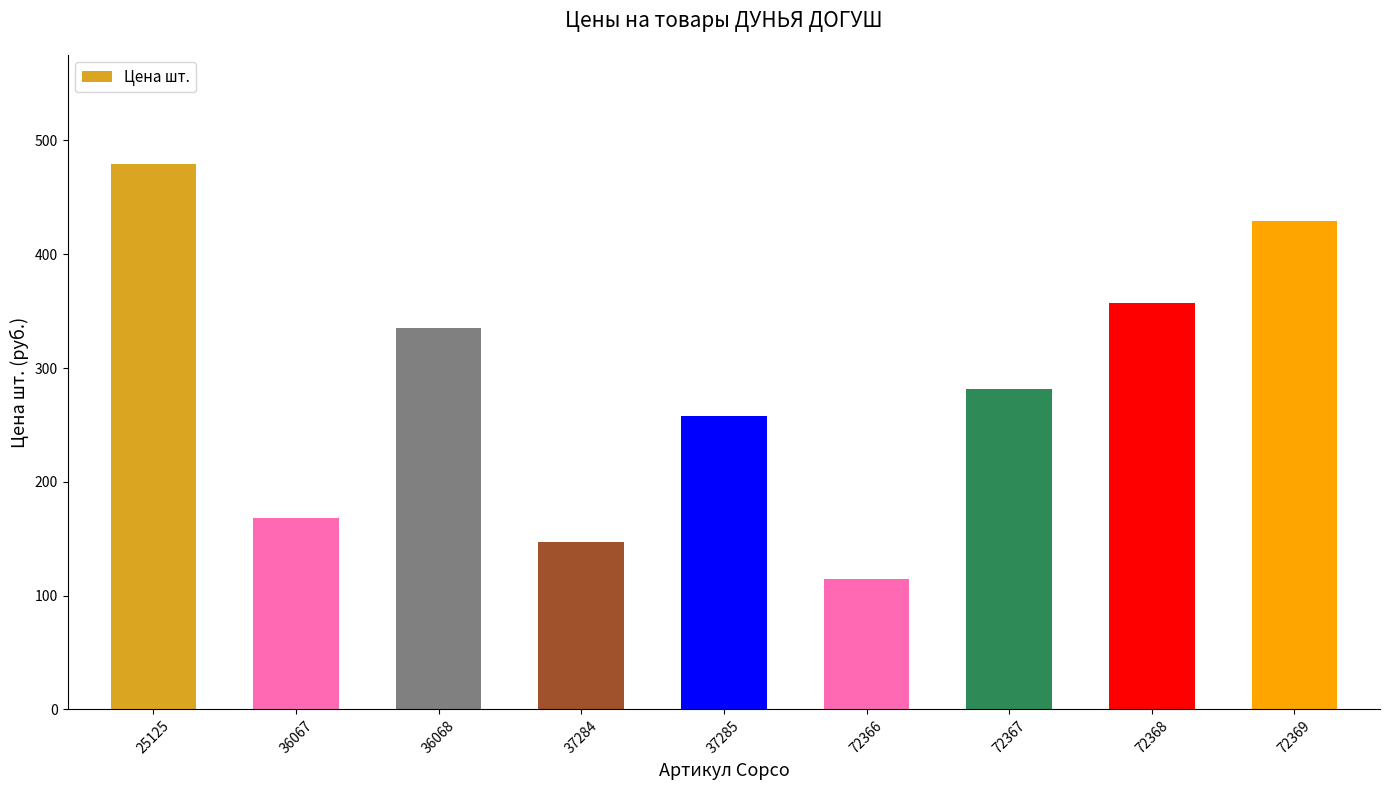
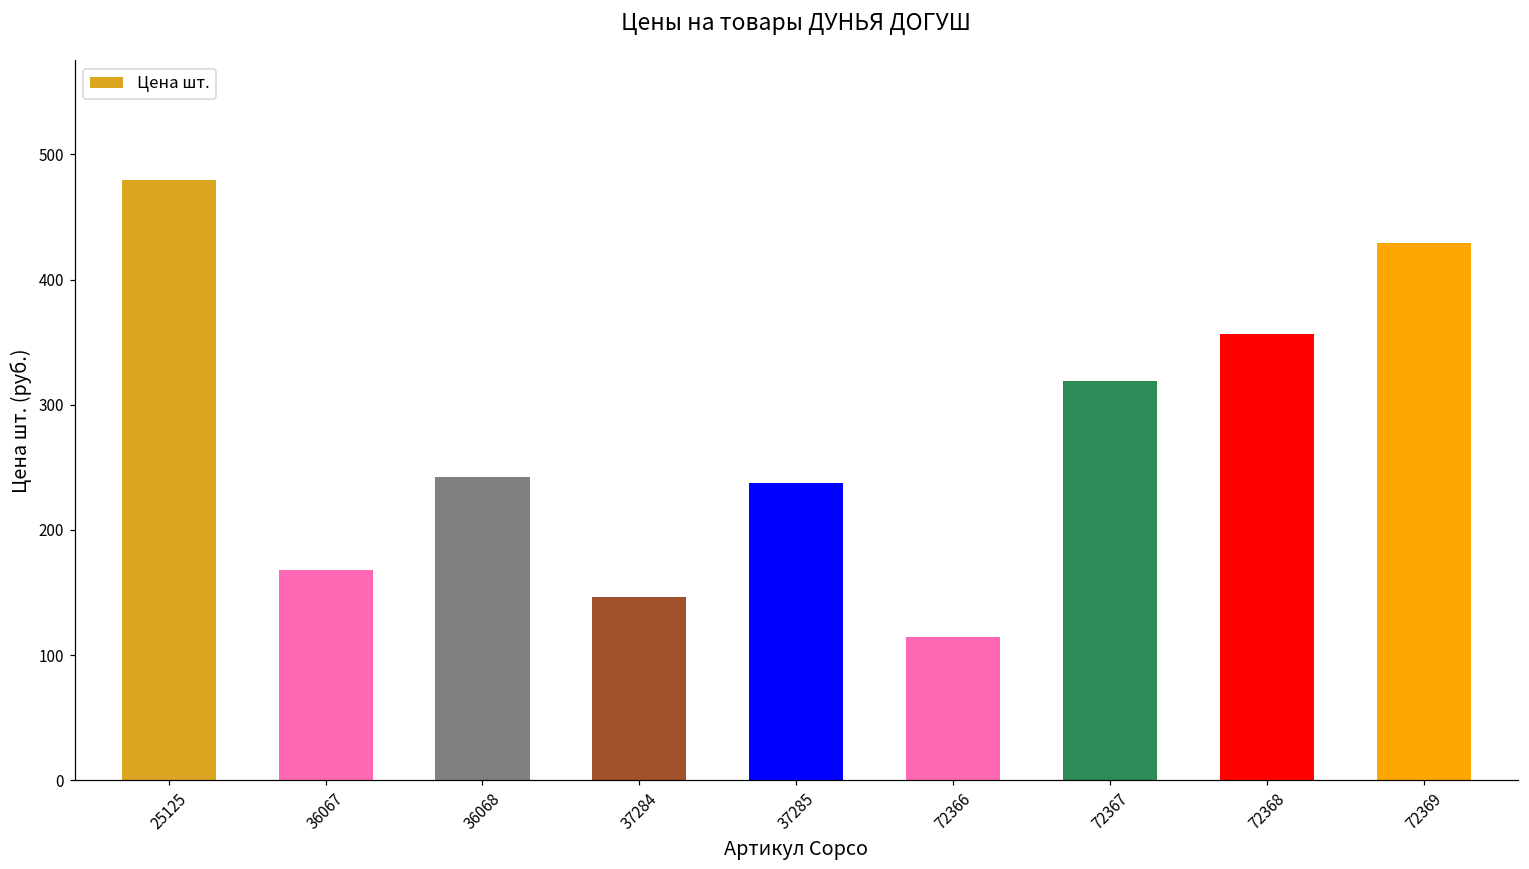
  {
    "25125": 479,
    "36067": 168,
-   "36068": 335,
+   "36068": 243,
    "37284": 147,
-   "37285": 258,
+   "37285": 238,
    "72366": 114,
-   "72367": 281,
+   "72367": 319,
    "72368": 357,
    "72369": 429
  }
